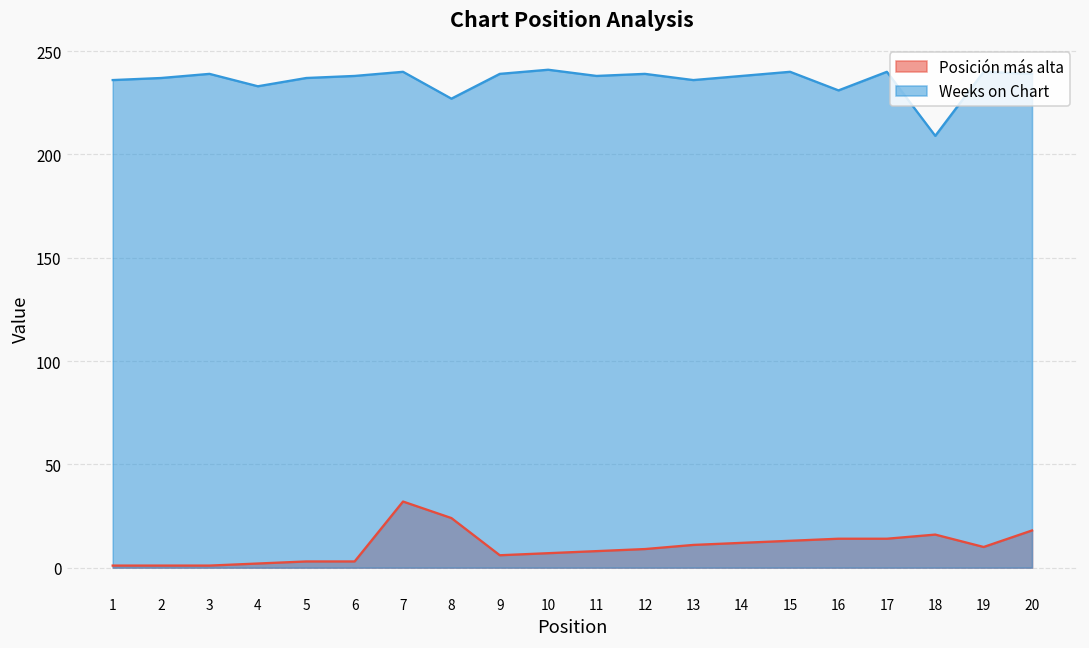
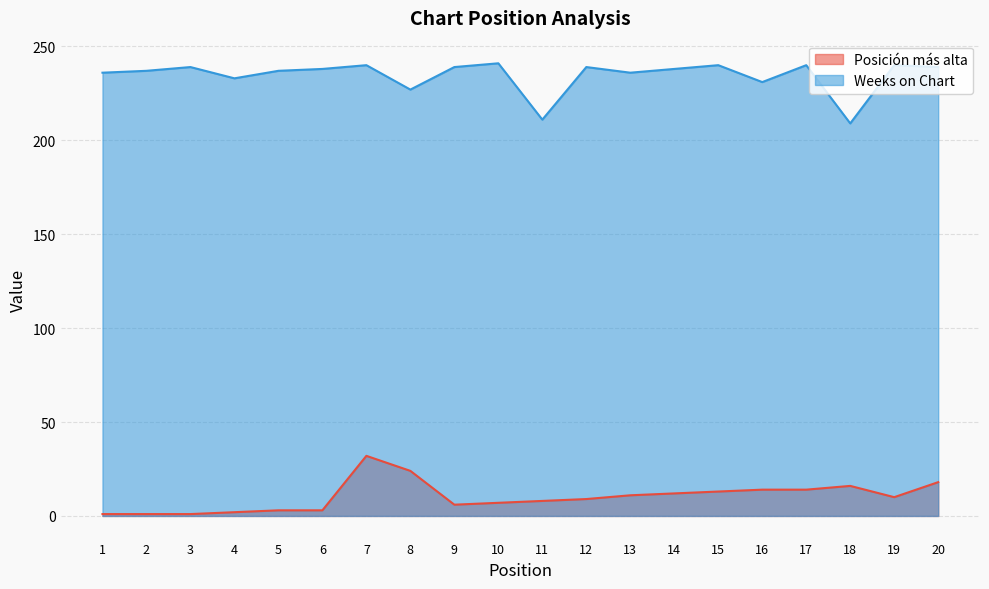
  {
    "Posición más alta": {
      "1": 1,
      "2": 1,
      "3": 1,
      "4": 2,
      "5": 3,
      "6": 3,
      "7": 32,
      "8": 24,
      "9": 6,
      "10": 7,
      "11": 8,
      "12": 9,
      "13": 11,
      "14": 12,
      "15": 13,
      "16": 14,
      "17": 14,
      "18": 16,
      "19": 10,
      "20": 18
    },
    "Weeks on Chart": {
      "1": 236,
      "2": 237,
      "3": 239,
      "4": 233,
      "5": 237,
      "6": 238,
      "7": 240,
      "8": 227,
      "9": 239,
      "10": 241,
-     "11": 238,
+     "11": 211,
      "12": 239,
      "13": 236,
      "14": 238,
      "15": 240,
      "16": 231,
      "17": 240,
      "18": 209
    }
  }
